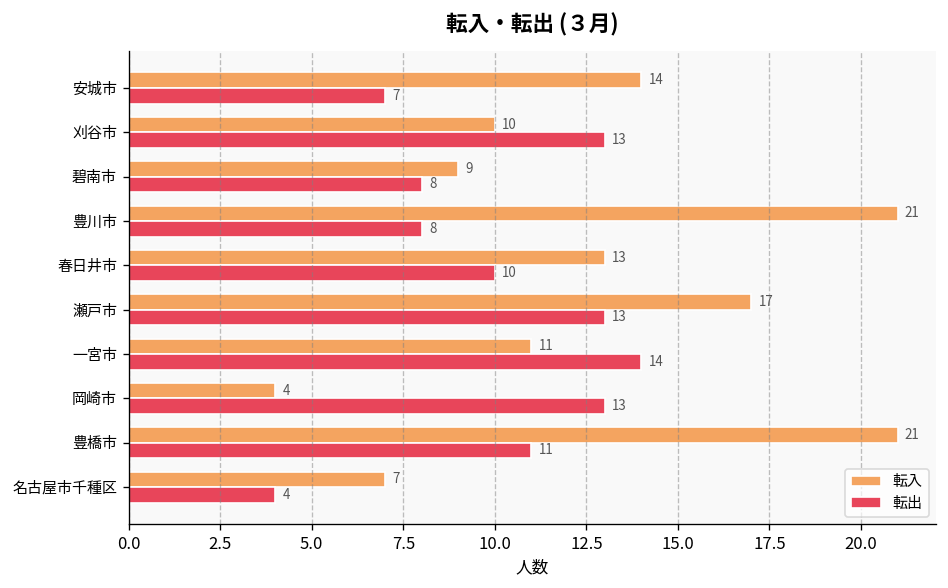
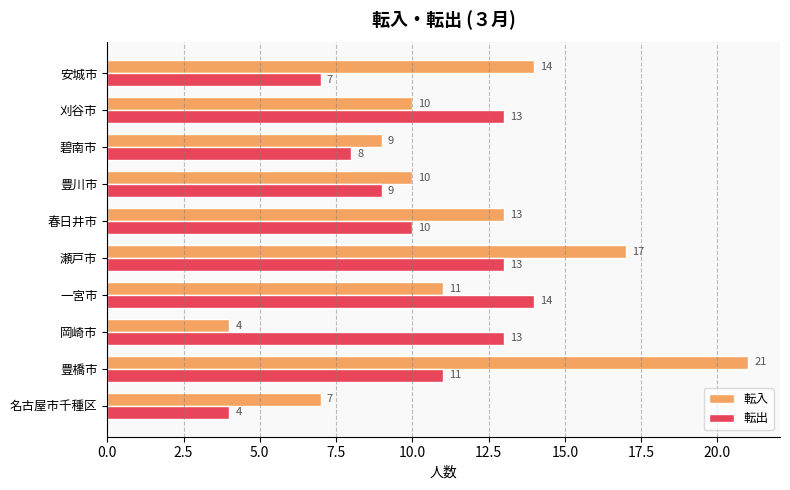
  {
    "転入": {
      "安城市": 14,
      "刈谷市": 10,
      "碧南市": 9,
-     "豊川市": 21,
+     "豊川市": 10,
      "春日井市": 13,
      "瀬戸市": 17,
      "一宮市": 11,
      "岡崎市": 4,
      "豊橋市": 21,
      "名古屋市千種区": 7
    },
    "転出": {
      "安城市": 7,
      "刈谷市": 13,
      "碧南市": 8,
-     "豊川市": 8,
+     "豊川市": 9,
      "春日井市": 10,
      "瀬戸市": 13,
      "一宮市": 14,
      "岡崎市": 13,
      "豊橋市": 11,
      "名古屋市千種区": 4
    }
  }
